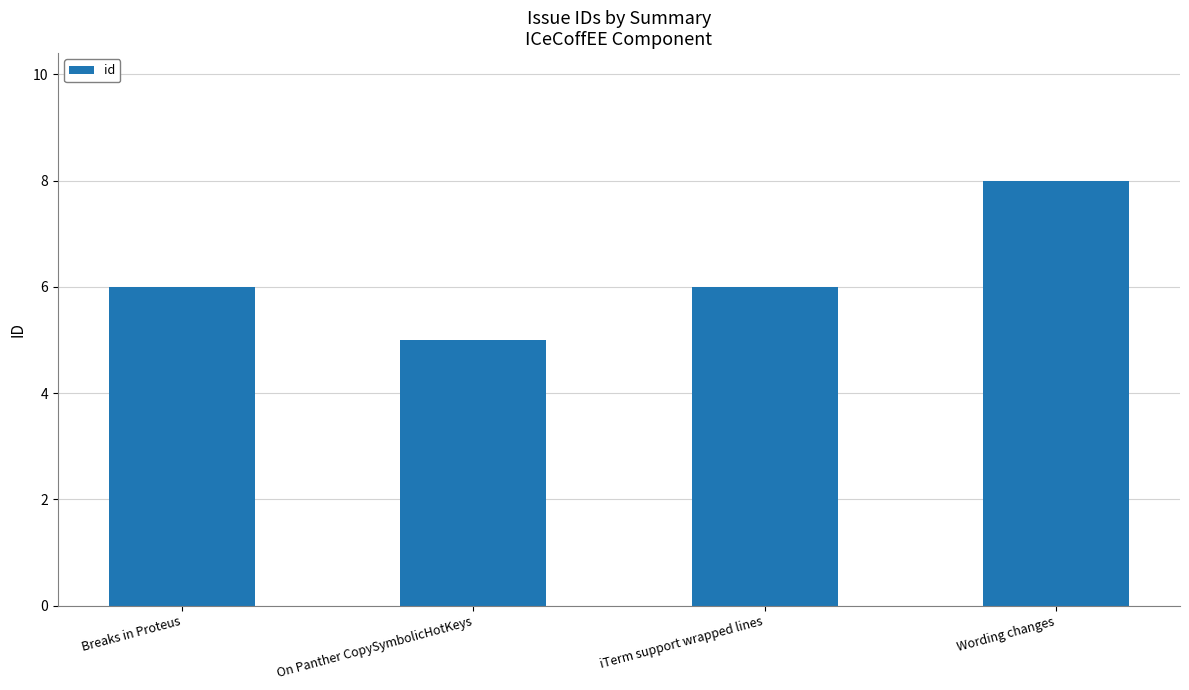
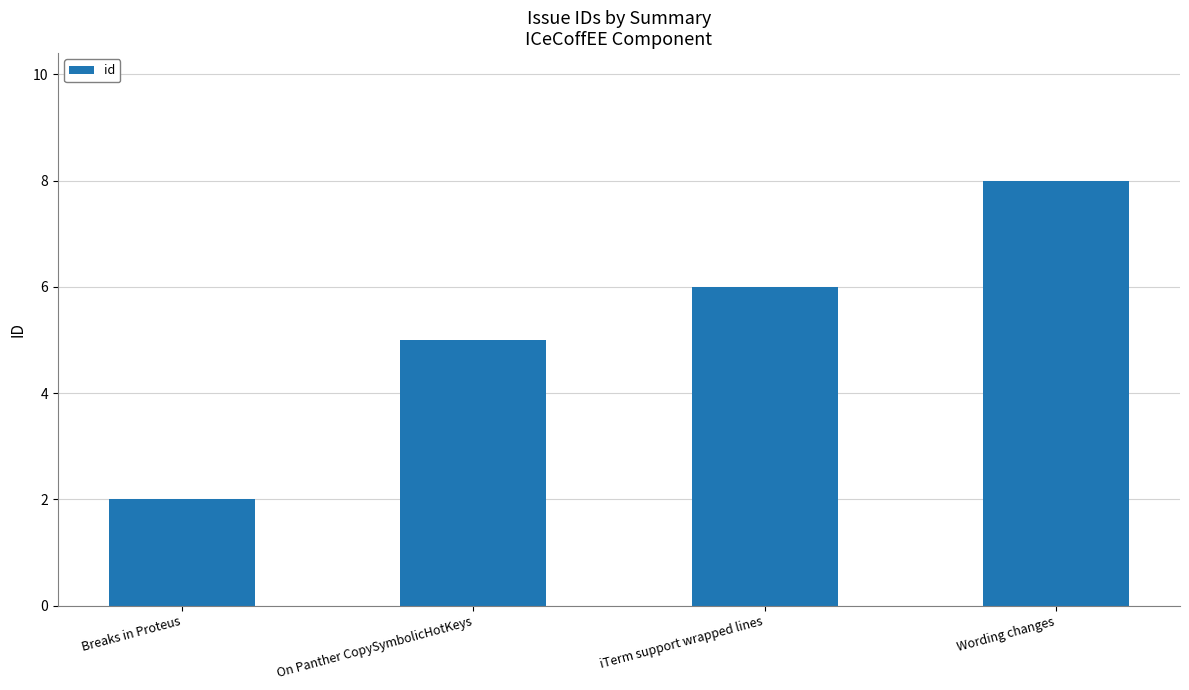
  {
-   "Breaks in Proteus": 6,
+   "Breaks in Proteus": 2,
    "On Panther CopySymbolicHotKeys": 5,
    "iTerm support wrapped lines": 6,
    "Wording changes": 8
  }
